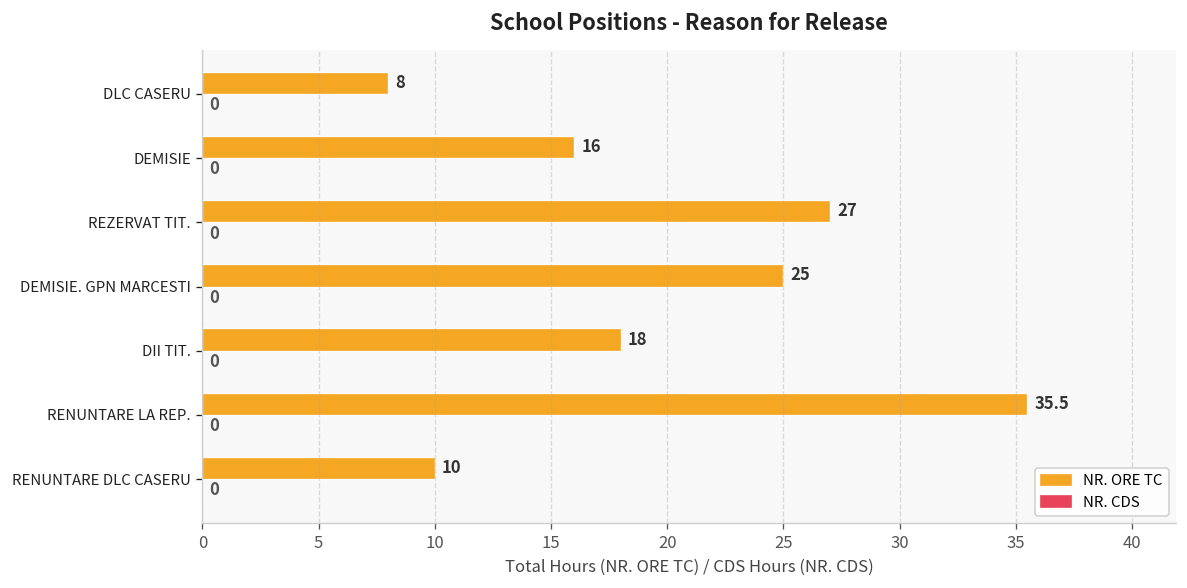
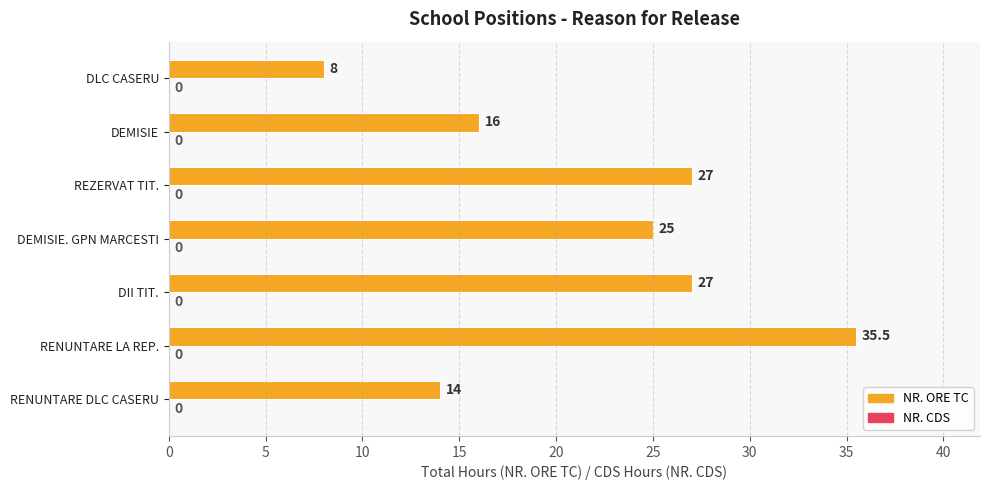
  {
    "NR. ORE TC": {
      "DLC CASERU": 8,
      "DEMISIE": 16,
      "REZERVAT TIT.": 27,
      "DEMISIE. GPN MARCESTI": 25,
-     "DII TIT.": 18,
+     "DII TIT.": 27,
      "RENUNTARE LA REP.": 35.5,
-     "RENUNTARE DLC CASERU": 10
+     "RENUNTARE DLC CASERU": 14
    },
    "NR. CDS": {
      "DLC CASERU": 0,
      "DEMISIE": 0,
      "REZERVAT TIT.": 0,
      "DEMISIE. GPN MARCESTI": 0,
      "DII TIT.": 0,
      "RENUNTARE LA REP.": 0,
      "RENUNTARE DLC CASERU": 0
    }
  }
